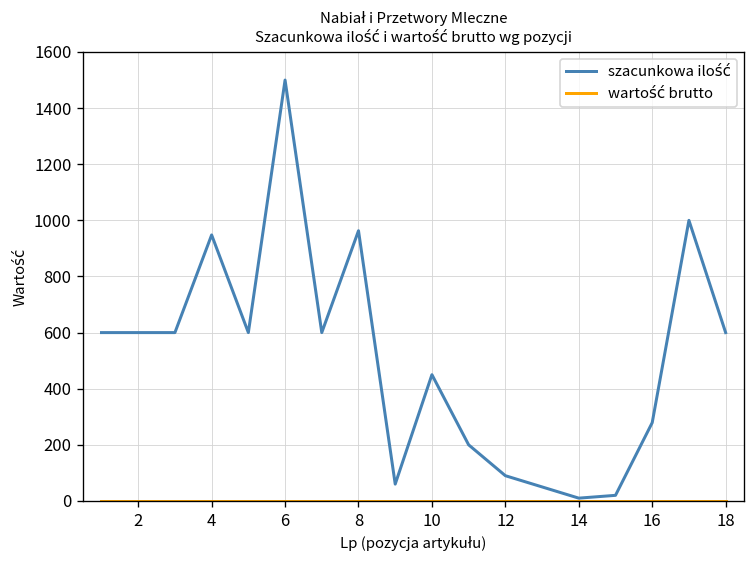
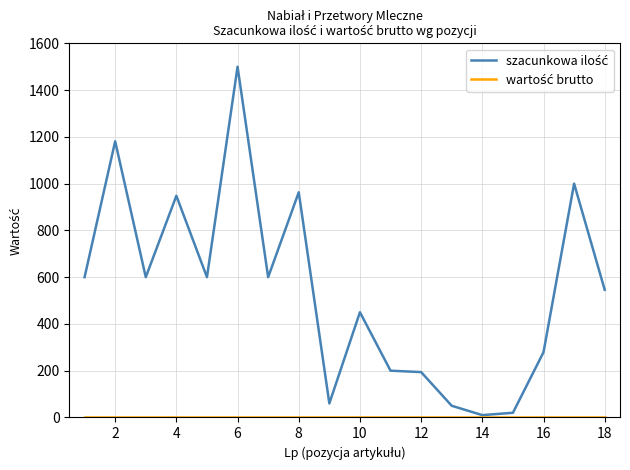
  {
    "szacunkowa ilość": {
-     "2": 600,
+     "2": 1180,
      "4": 950,
      "6": 1500,
      "8": 960,
      "10": 450,
-     "12": 90,
+     "12": 190,
      "16": 280,
-     "18": 600
+     "18": 550
    },
    "wartość brutto": {
      "2": 0,
      "4": 0,
      "6": 0,
      "8": 0,
      "10": 0,
      "12": 0,
      "16": 0,
      "18": 0
    }
  }
